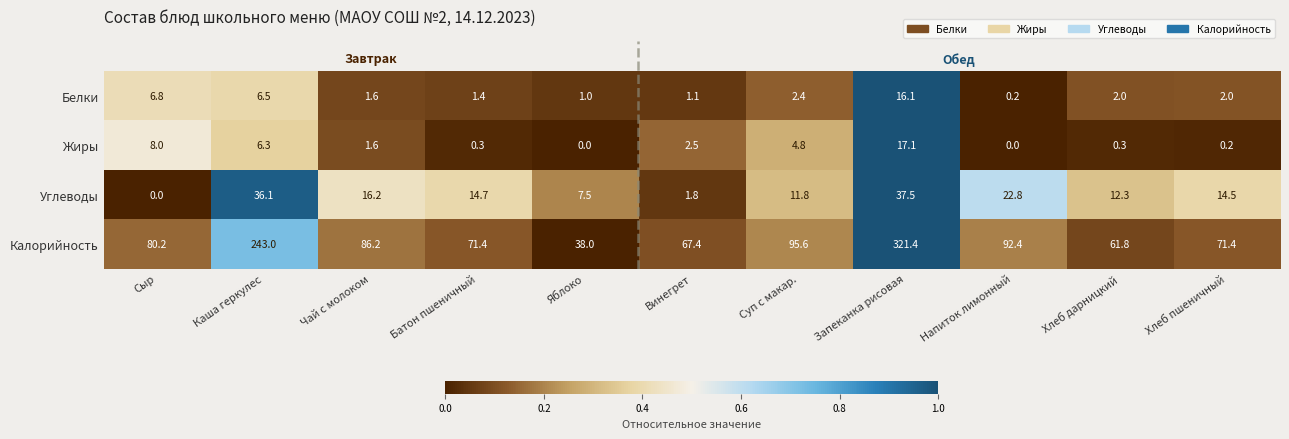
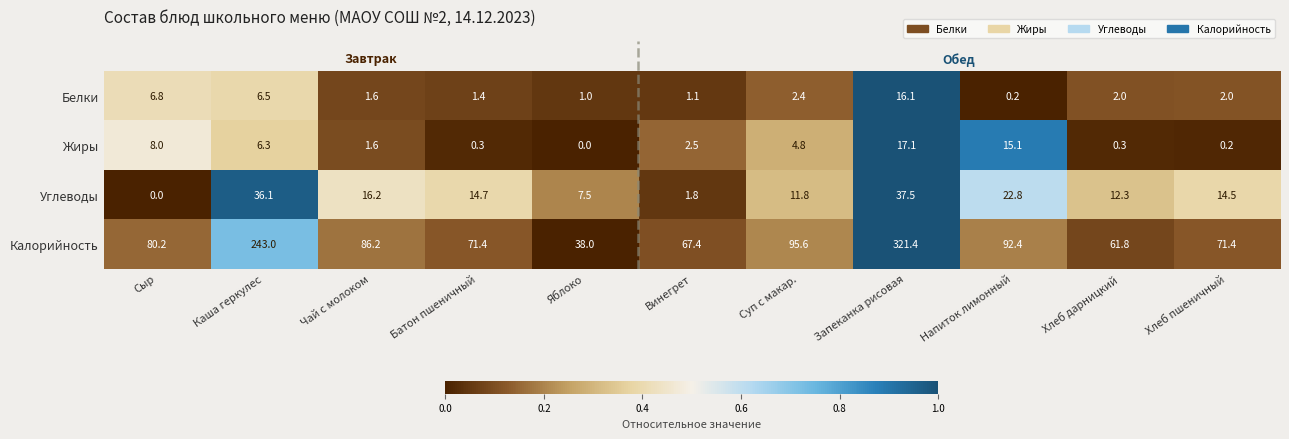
  {
    "Белки": {
      "Сыр": 6.8,
      "Каша геркулес": 6.5,
      "Чай с молоком": 1.6,
      "Батон пшеничный": 1.4,
      "Яблоко": 1.0,
      "Винегрет": 1.1,
      "Суп с макар.": 2.4,
      "Запеканка рисовая": 16.1,
      "Напиток лимонный": 0.2,
      "Хлеб дарницкий": 2.0,
      "Хлеб пшеничный": 2.0
    },
    "Жиры": {
      "Сыр": 8.0,
      "Каша геркулес": 6.3,
      "Чай с молоком": 1.6,
      "Батон пшеничный": 0.3,
      "Яблоко": 0.0,
      "Винегрет": 2.5,
      "Суп с макар.": 4.8,
      "Запеканка рисовая": 17.1,
-     "Напиток лимонный": 0.0,
+     "Напиток лимонный": 15.1,
      "Хлеб дарницкий": 0.3,
      "Хлеб пшеничный": 0.2
    },
    "Углеводы": {
      "Сыр": 0.0,
      "Каша геркулес": 36.1,
      "Чай с молоком": 16.2,
      "Батон пшеничный": 14.7,
      "Яблоко": 7.5,
      "Винегрет": 1.8,
      "Суп с макар.": 11.8,
      "Запеканка рисовая": 37.5,
      "Напиток лимонный": 22.8,
      "Хлеб дарницкий": 12.3,
      "Хлеб пшеничный": 14.5
    },
    "Калорийность": {
      "Сыр": 80.2,
      "Каша геркулес": 243.0,
      "Чай с молоком": 86.2,
      "Батон пшеничный": 71.4,
      "Яблоко": 38.0,
      "Винегрет": 67.4,
      "Суп с макар.": 95.6,
      "Запеканка рисовая": 321.4,
      "Напиток лимонный": 92.4,
      "Хлеб дарницкий": 61.8,
      "Хлеб пшеничный": 71.4
    }
  }
